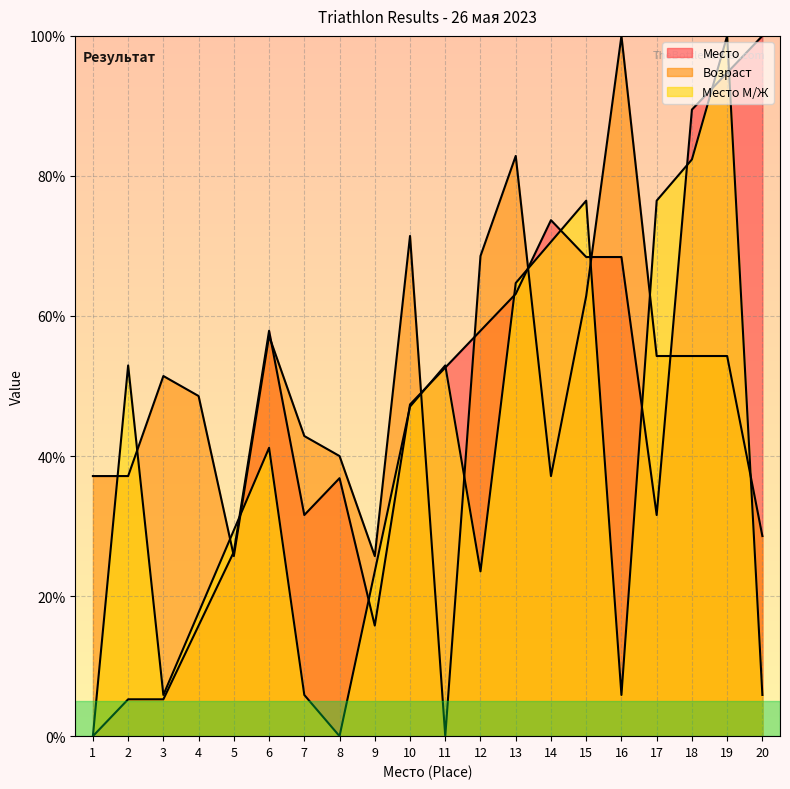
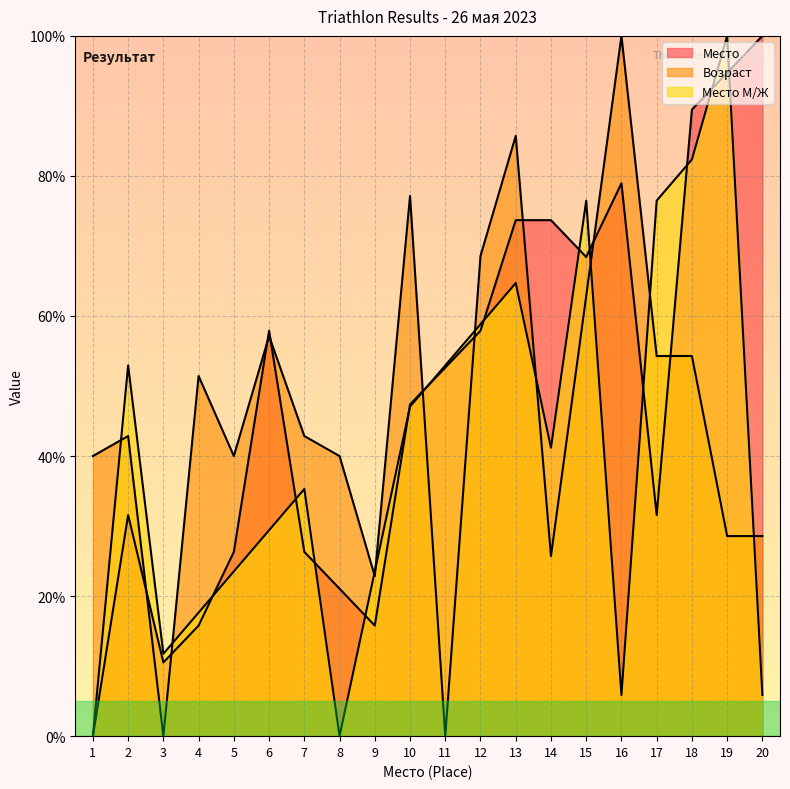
  {
    "Место": {
-     "2": "5%",
-     "3": "5%",
+     "2": "32%",
+     "3": "11%",
      "4": "16%",
      "5": "26%",
      "6": "58%",
-     "7": "32%",
-     "8": "37%",
+     "7": "26%",
+     "8": "21%",
      "9": "16%",
      "12": "58%",
-     "13": "63%",
+     "13": "74%",
      "14": "74%",
      "15": "68%",
-     "16": "68%",
+     "16": "79%",
      "17": "32%",
      "18": "89%",
      "20": "100%"
    },
    "Возраст": {
-     "1": "37%",
-     "2": "37%",
-     "3": "51%",
-     "4": "49%",
-     "5": "26%",
+     "1": "40%",
+     "2": "43%",
+     "3": "0%",
+     "4": "51%",
+     "5": "40%",
      "6": "57%",
      "7": "43%",
      "8": "40%",
-     "9": "26%",
-     "10": "71%",
+     "9": "23%",
+     "10": "77%",
      "11": "0%",
      "12": "69%",
-     "13": "83%",
-     "14": "37%",
+     "13": "86%",
+     "14": "26%",
      "15": "63%",
      "16": "100%",
      "17": "54%",
      "18": "54%",
-     "19": "54%",
+     "19": "29%",
      "20": "29%"
    },
    "Место М/Ж": {
      "2": "53%",
-     "3": "6%",
+     "3": "12%",
      "4": "18%",
-     "5": "29%",
-     "6": "41%",
-     "7": "6%",
+     "5": "24%",
+     "6": "29%",
+     "7": "35%",
      "8": "0%",
      "9": "24%",
-     "12": "24%",
+     "12": "59%",
      "13": "65%",
-     "14": "71%",
+     "14": "41%",
      "15": "76%",
      "16": "6%",
      "17": "76%",
      "18": "82%",
      "19": "100%",
      "20": "6%"
    }
  }
